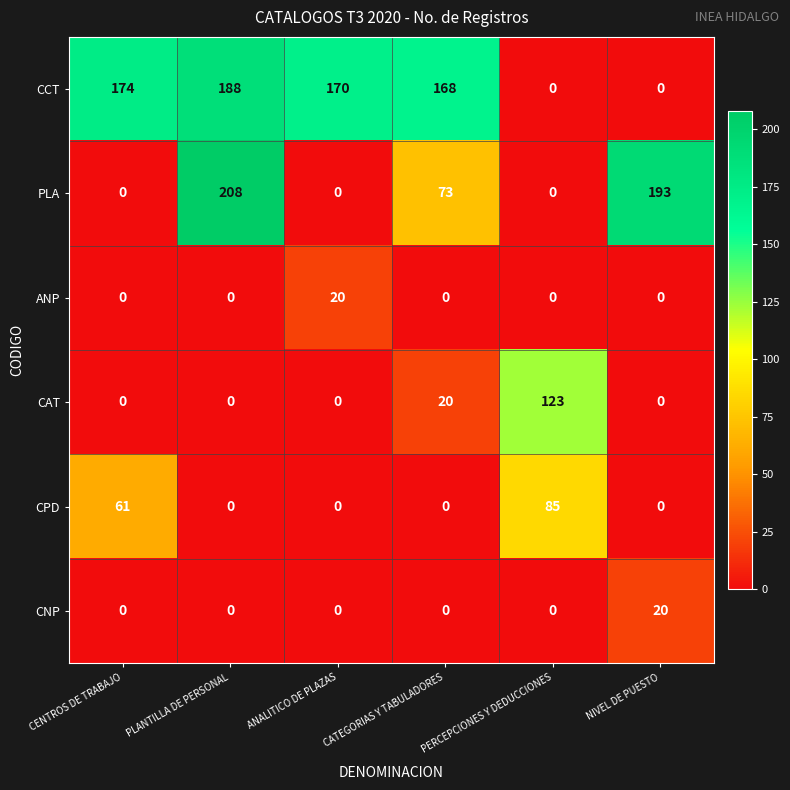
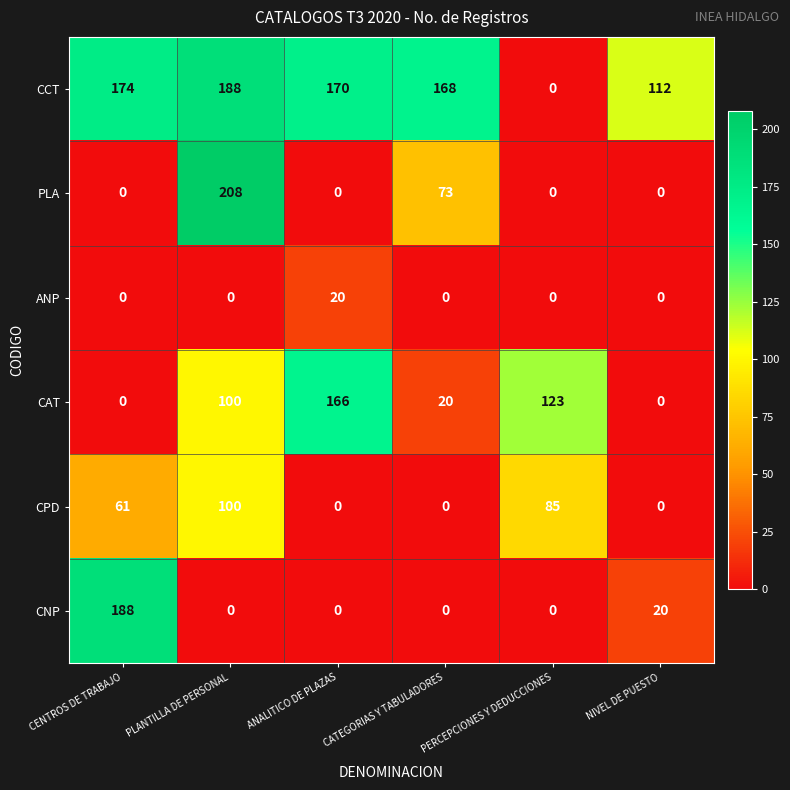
  {
    "CCT": {
      "CENTROS DE TRABAJO": 174,
      "PLANTILLA DE PERSONAL": 188,
      "ANALITICO DE PLAZAS": 170,
      "CATEGORIAS Y TABULADORES": 168,
      "PERCEPCIONES Y DEDUCCIONES": 0,
-     "NIVEL DE PUESTO": 0
+     "NIVEL DE PUESTO": 112
    },
    "PLA": {
      "CENTROS DE TRABAJO": 0,
      "PLANTILLA DE PERSONAL": 208,
      "ANALITICO DE PLAZAS": 0,
      "CATEGORIAS Y TABULADORES": 73,
      "PERCEPCIONES Y DEDUCCIONES": 0,
-     "NIVEL DE PUESTO": 193
+     "NIVEL DE PUESTO": 0
    },
    "ANP": {
      "CENTROS DE TRABAJO": 0,
      "PLANTILLA DE PERSONAL": 0,
      "ANALITICO DE PLAZAS": 20,
      "CATEGORIAS Y TABULADORES": 0,
      "PERCEPCIONES Y DEDUCCIONES": 0,
      "NIVEL DE PUESTO": 0
    },
    "CAT": {
      "CENTROS DE TRABAJO": 0,
-     "PLANTILLA DE PERSONAL": 0,
-     "ANALITICO DE PLAZAS": 0,
+     "PLANTILLA DE PERSONAL": 100,
+     "ANALITICO DE PLAZAS": 166,
      "CATEGORIAS Y TABULADORES": 20,
      "PERCEPCIONES Y DEDUCCIONES": 123,
      "NIVEL DE PUESTO": 0
    },
    "CPD": {
      "CENTROS DE TRABAJO": 61,
-     "PLANTILLA DE PERSONAL": 0,
+     "PLANTILLA DE PERSONAL": 100,
      "ANALITICO DE PLAZAS": 0,
      "CATEGORIAS Y TABULADORES": 0,
      "PERCEPCIONES Y DEDUCCIONES": 85,
      "NIVEL DE PUESTO": 0
    },
    "CNP": {
-     "CENTROS DE TRABAJO": 0,
+     "CENTROS DE TRABAJO": 188,
      "PLANTILLA DE PERSONAL": 0,
      "ANALITICO DE PLAZAS": 0,
      "CATEGORIAS Y TABULADORES": 0,
      "PERCEPCIONES Y DEDUCCIONES": 0,
      "NIVEL DE PUESTO": 20
    }
  }
